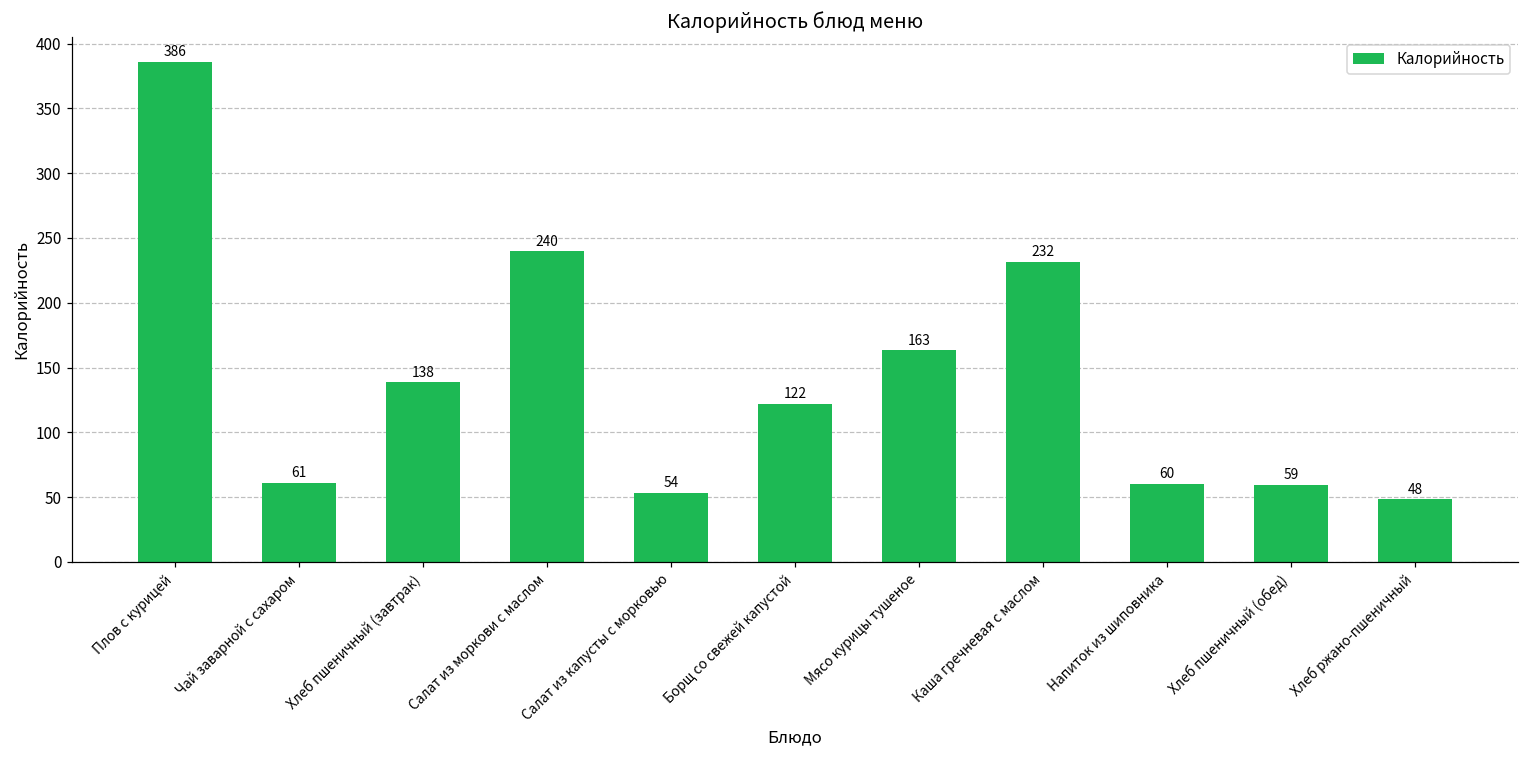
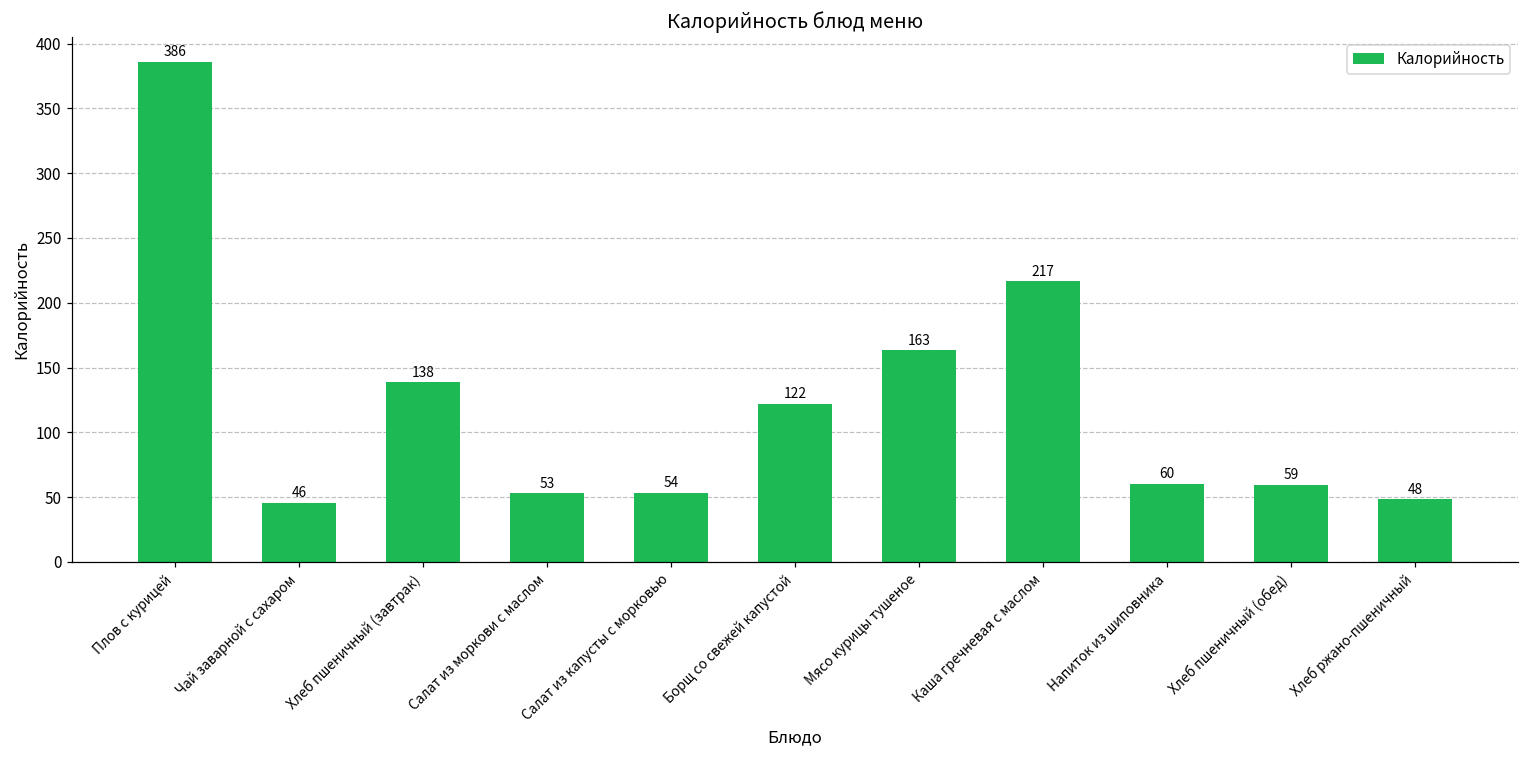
  {
    "Плов с курицей": 386,
-   "Чай заварной с сахаром": 61,
+   "Чай заварной с сахаром": 46,
    "Хлеб пшеничный (завтрак)": 138,
-   "Салат из моркови с маслом": 240,
+   "Салат из моркови с маслом": 53,
    "Салат из капусты с морковью": 54,
    "Борщ со свежей капустой": 122,
    "Мясо курицы тушеное": 163,
-   "Каша гречневая с маслом": 232,
+   "Каша гречневая с маслом": 217,
    "Напиток из шиповника": 60,
    "Хлеб пшеничный (обед)": 59,
    "Хлеб ржано-пшеничный": 48
  }
